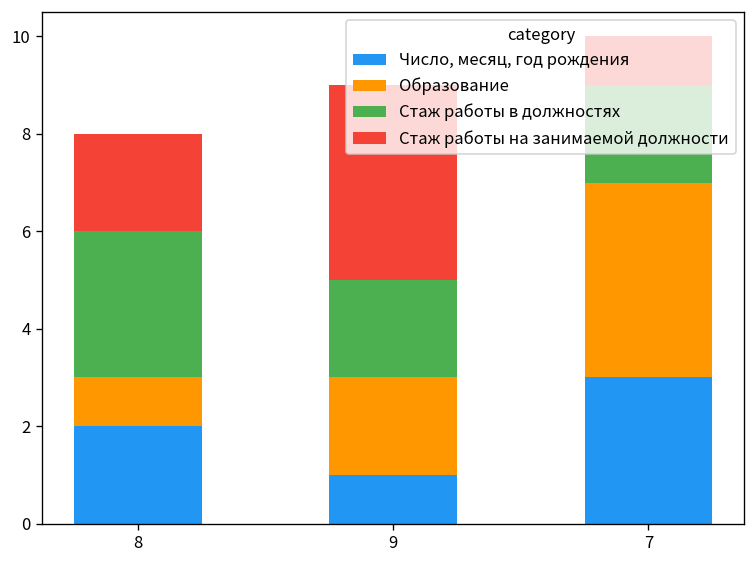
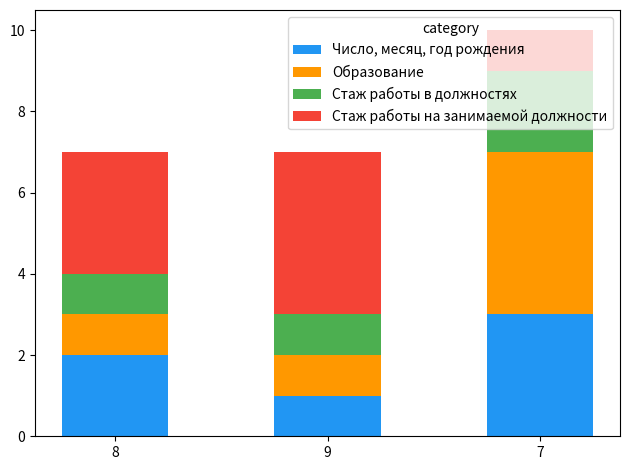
  {
    "Число, месяц, год рождения": {
      "8": 2,
      "9": 1,
      "7": 3
    },
    "Образование": {
      "8": 1,
-     "9": 2,
+     "9": 1,
      "7": 4
    },
    "Стаж работы в должностях": {
-     "8": 3,
-     "9": 2
+     "8": 1,
+     "9": 1
    },
    "Стаж работы на занимаемой должности": {
-     "8": 2
+     "8": 3
    }
  }
